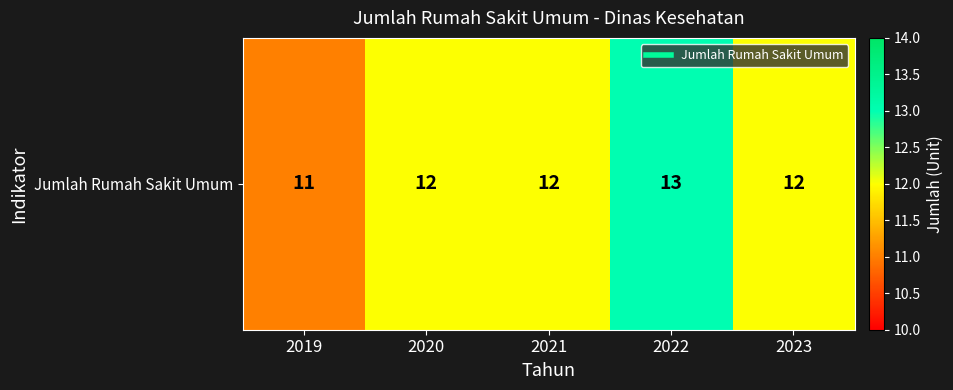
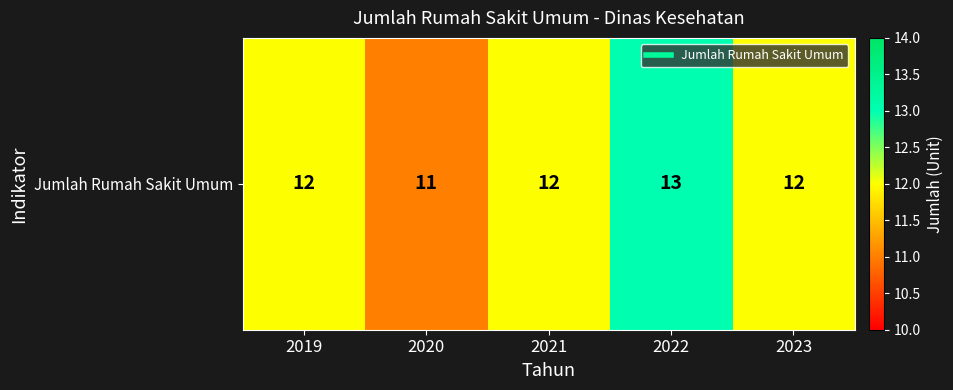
  {
    "Jumlah Rumah Sakit Umum": {
-     "2019": 11,
-     "2020": 12,
+     "2019": 12,
+     "2020": 11,
      "2021": 12,
      "2022": 13,
      "2023": 12
    }
  }
